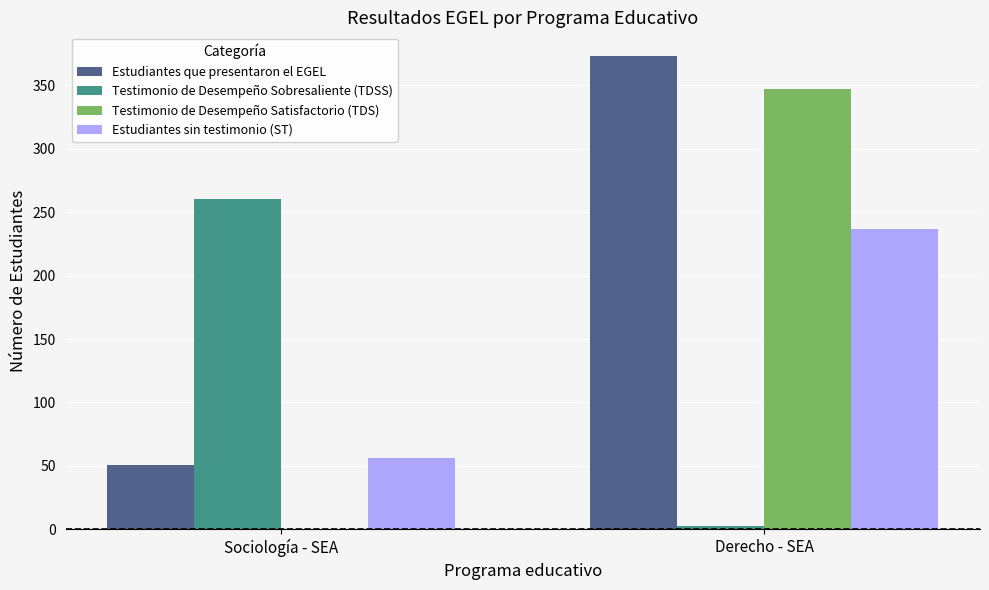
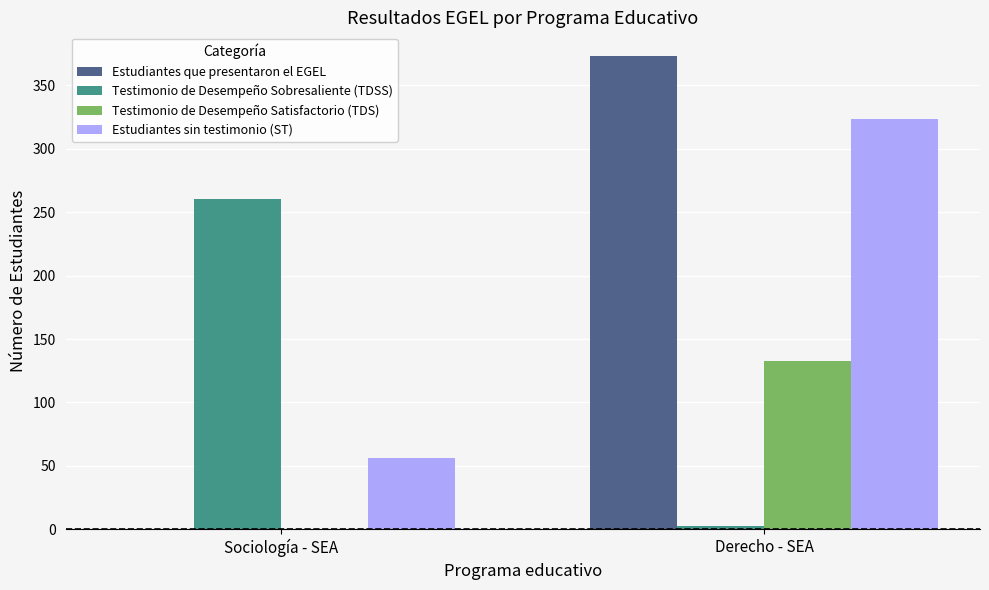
  {
    "Estudiantes que presentaron el EGEL": {
-     "Sociología - SEA": 51,
+     "Sociología - SEA": 0,
      "Derecho - SEA": 373
    },
    "Testimonio de Desempeño Sobresaliente (TDSS)": {
      "Sociología - SEA": 260,
      "Derecho - SEA": 3
    },
    "Testimonio de Desempeño Satisfactorio (TDS)": {
      "Sociología - SEA": 0,
-     "Derecho - SEA": 347
+     "Derecho - SEA": 133
    },
    "Estudiantes sin testimonio (ST)": {
      "Sociología - SEA": 56,
-     "Derecho - SEA": 237
+     "Derecho - SEA": 323
    }
  }
